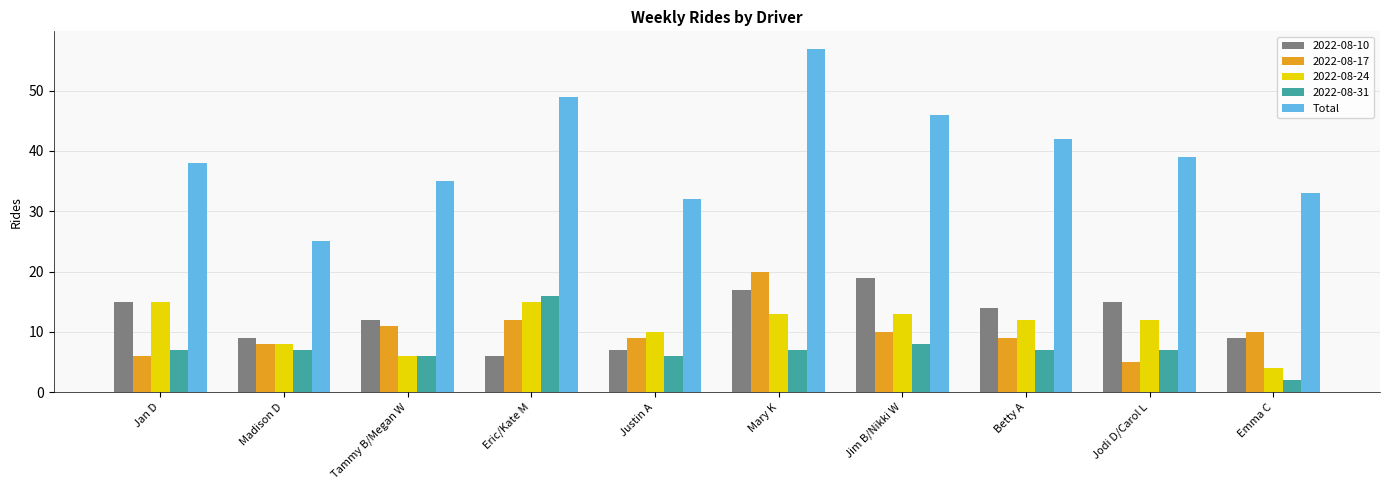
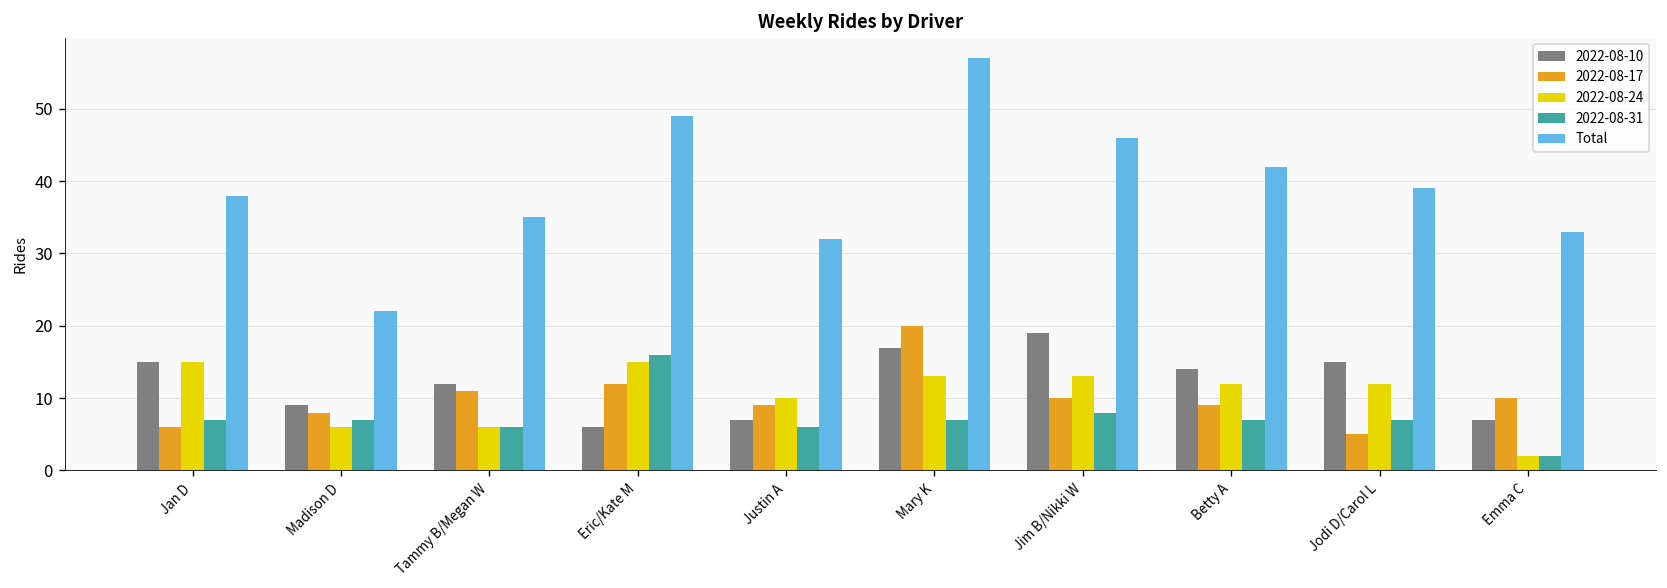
  {
    "2022-08-10": {
      "Jan D": 15,
      "Madison D": 9,
      "Tammy B/Megan W": 12,
      "Eric/Kate M": 6,
      "Justin A": 7,
      "Mary K": 17,
      "Jim B/Nikki W": 19,
      "Betty A": 14,
      "Jodi D/Carol L": 15,
-     "Emma C": 9
+     "Emma C": 7
    },
    "2022-08-17": {
      "Jan D": 6,
      "Madison D": 8,
      "Tammy B/Megan W": 11,
      "Eric/Kate M": 12,
      "Justin A": 9,
      "Mary K": 20,
      "Jim B/Nikki W": 10,
      "Betty A": 9,
      "Jodi D/Carol L": 5,
      "Emma C": 10
    },
    "2022-08-24": {
      "Jan D": 15,
-     "Madison D": 8,
+     "Madison D": 6,
      "Tammy B/Megan W": 6,
      "Eric/Kate M": 15,
      "Justin A": 10,
      "Mary K": 13,
      "Jim B/Nikki W": 13,
      "Betty A": 12,
      "Jodi D/Carol L": 12,
-     "Emma C": 4
+     "Emma C": 2
    },
    "2022-08-31": {
      "Jan D": 7,
      "Madison D": 7,
      "Tammy B/Megan W": 6,
      "Eric/Kate M": 16,
      "Justin A": 6,
      "Mary K": 7,
      "Jim B/Nikki W": 8,
      "Betty A": 7,
      "Jodi D/Carol L": 7,
      "Emma C": 2
    },
    "Total": {
      "Jan D": 38,
-     "Madison D": 25,
+     "Madison D": 22,
      "Tammy B/Megan W": 35,
      "Eric/Kate M": 49,
      "Justin A": 32,
      "Mary K": 57,
      "Jim B/Nikki W": 46,
      "Betty A": 42,
      "Jodi D/Carol L": 39,
      "Emma C": 33
    }
  }
